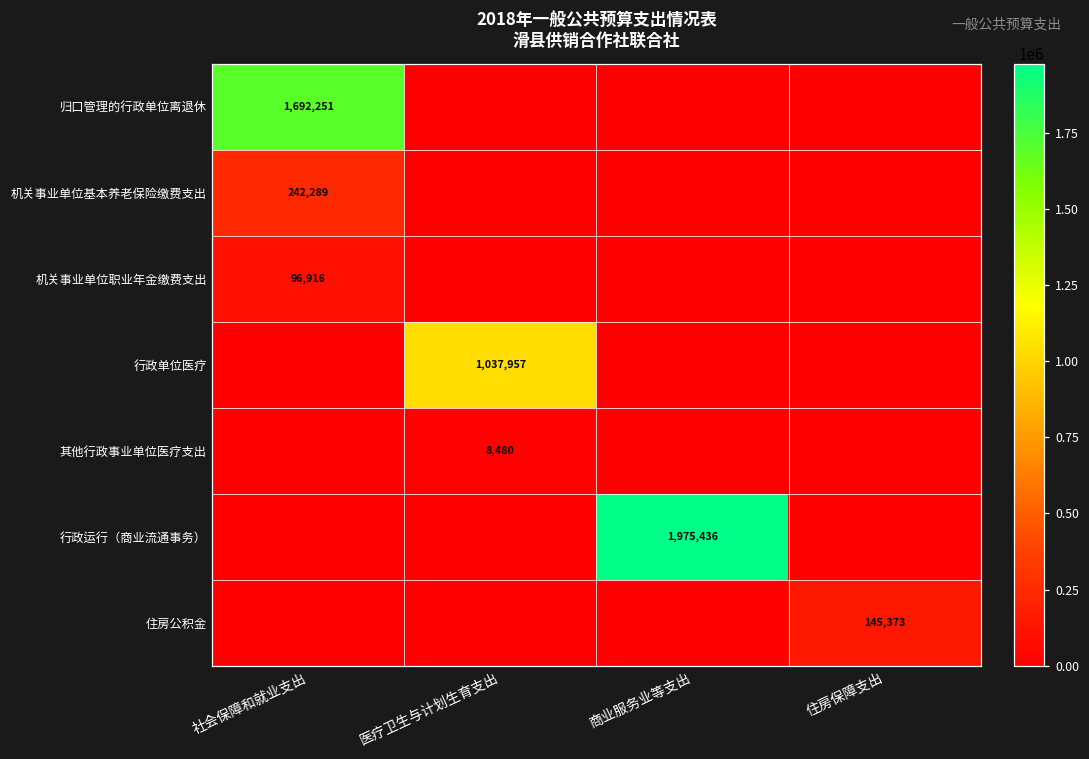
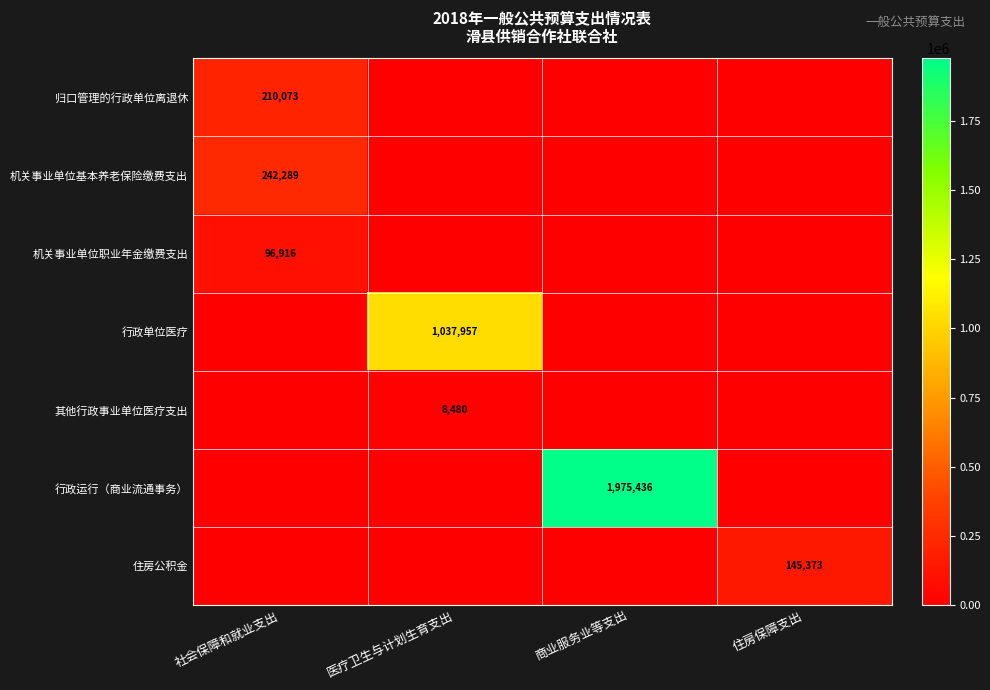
  {
    "归口管理的行政单位离退休": {
-     "社会保障和就业支出": "1,692,251"
+     "社会保障和就业支出": "210,073"
    },
    "机关事业单位基本养老保险缴费支出": {
      "社会保障和就业支出": "242,289"
    },
    "机关事业单位职业年金缴费支出": {
      "社会保障和就业支出": "96,916"
    },
    "行政单位医疗": {
      "医疗卫生与计划生育支出": "1,037,957"
    },
    "其他行政事业单位医疗支出": {
      "医疗卫生与计划生育支出": "8,480"
    },
    "行政运行（商业流通事务）": {
      "商业服务业等支出": "1,975,436"
    },
    "住房公积金": {
      "住房保障支出": "145,373"
    }
  }
